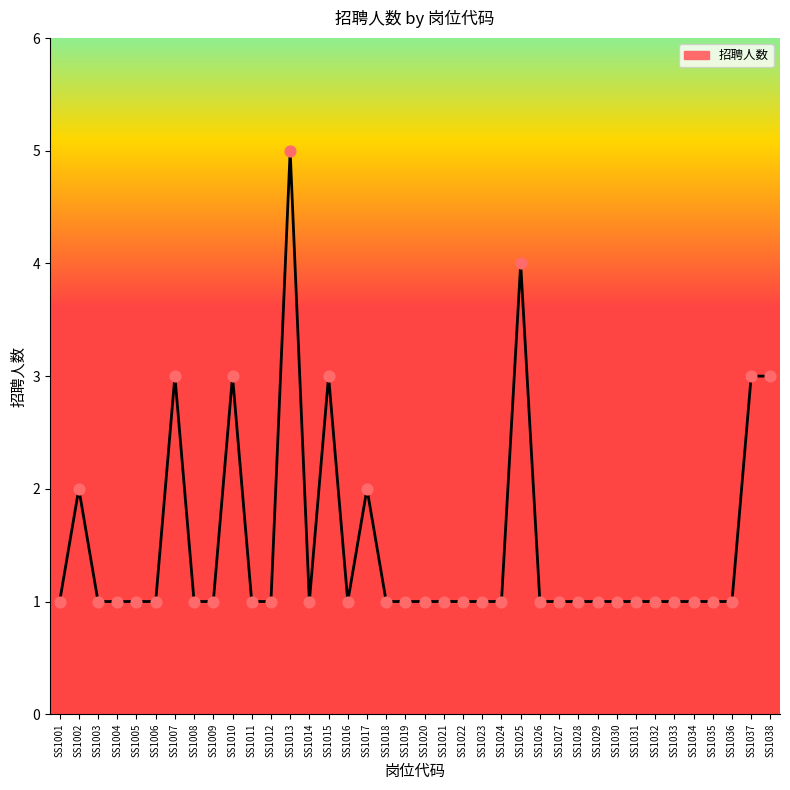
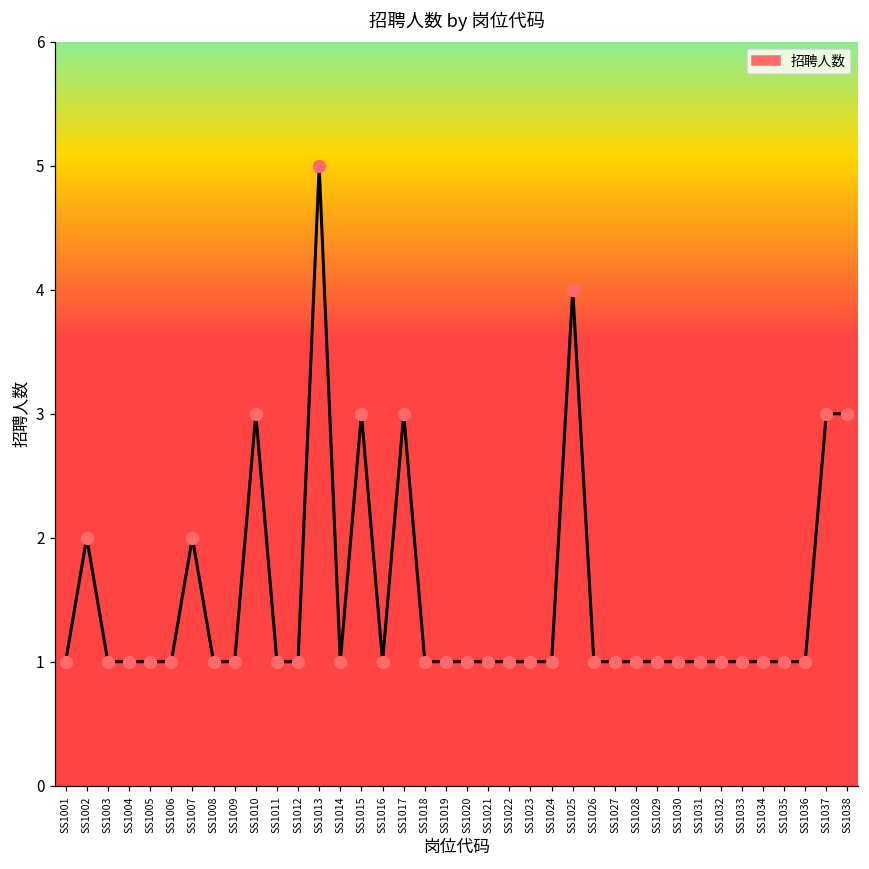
  {
    "SS1001": 1,
    "SS1002": 2,
    "SS1003": 1,
    "SS1004": 1,
    "SS1005": 1,
    "SS1006": 1,
-   "SS1007": 3,
+   "SS1007": 2,
    "SS1008": 1,
    "SS1009": 1,
    "SS1010": 3,
    "SS1011": 1,
    "SS1012": 1,
    "SS1013": 5,
    "SS1014": 1,
    "SS1015": 3,
    "SS1016": 1,
-   "SS1017": 2,
+   "SS1017": 3,
    "SS1018": 1,
    "SS1019": 1,
    "SS1020": 1,
    "SS1021": 1,
    "SS1022": 1,
    "SS1023": 1,
    "SS1024": 1,
    "SS1025": 4,
    "SS1026": 1,
    "SS1027": 1,
    "SS1028": 1,
    "SS1029": 1,
    "SS1030": 1,
    "SS1031": 1,
    "SS1032": 1,
    "SS1033": 1,
    "SS1034": 1,
    "SS1035": 1,
    "SS1036": 1,
    "SS1037": 3,
    "SS1038": 3
  }
